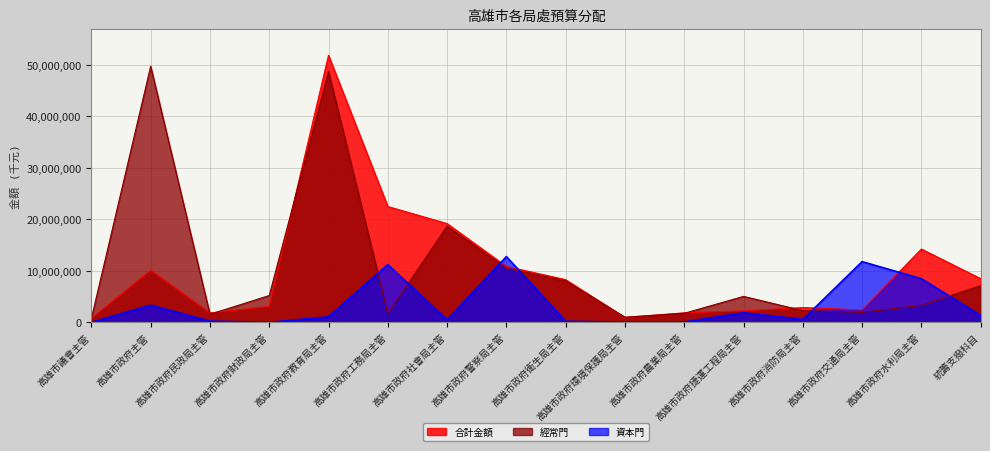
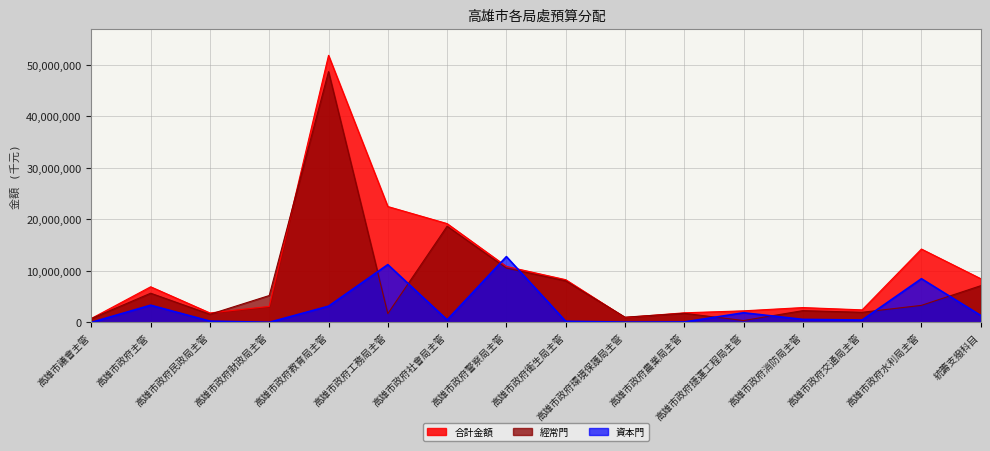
  {
    "合計金額": {
-     "高雄市政府主管": "10,000,000",
+     "高雄市政府主管": "7,000,000",
      "高雄市政府財政局主管": "3,000,000",
      "高雄市政府教育局主管": "52,000,000",
      "高雄市政府工務局主管": "23,000,000",
      "高雄市政府社會局主管": "19,000,000",
      "高雄市政府消防局主管": "3,000,000",
      "高雄市政府水利局主管": "14,000,000",
      "統籌支撥科目": "8,000,000"
    },
    "經常門": {
-     "高雄市政府主管": "50,000,000",
+     "高雄市政府主管": "6,000,000",
      "高雄市政府財政局主管": "5,000,000",
      "高雄市政府教育局主管": "49,000,000",
      "高雄市政府工務局主管": "2,000,000",
      "高雄市政府社會局主管": "19,000,000",
-     "高雄市政府捷運工程局主管": "5,000,000",
+     "高雄市政府捷運工程局主管": "0",
      "高雄市政府消防局主管": "2,000,000",
      "高雄市政府水利局主管": "3,000,000",
      "統籌支撥科目": "7,000,000"
    },
    "資本門": {
      "高雄市議會主管": "0",
      "高雄市政府主管": "3,000,000",
      "高雄市政府民政局主管": "0",
      "高雄市政府財政局主管": "0",
-     "高雄市政府教育局主管": "1,000,000",
+     "高雄市政府教育局主管": "3,000,000",
      "高雄市政府工務局主管": "11,000,000",
      "高雄市政府社會局主管": "1,000,000",
      "高雄市政府警察局主管": "13,000,000",
      "高雄市政府衛生局主管": "0",
      "高雄市政府環境保護局主管": "0",
      "高雄市政府農業局主管": "0",
      "高雄市政府消防局主管": "1,000,000",
-     "高雄市政府交通局主管": "12,000,000",
+     "高雄市政府交通局主管": "0",
      "高雄市政府水利局主管": "8,000,000",
      "統籌支撥科目": "1,000,000"
    }
  }
